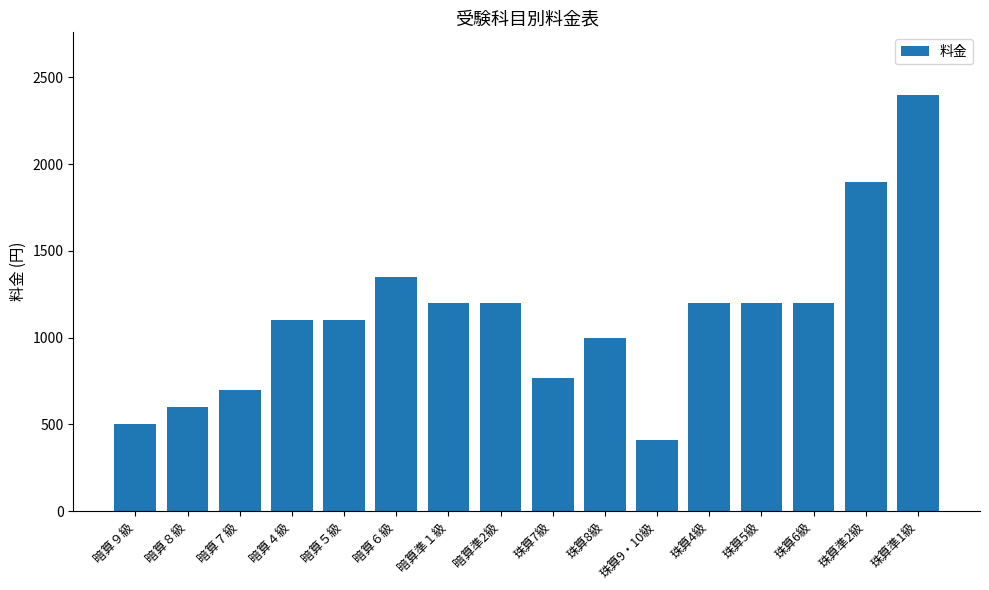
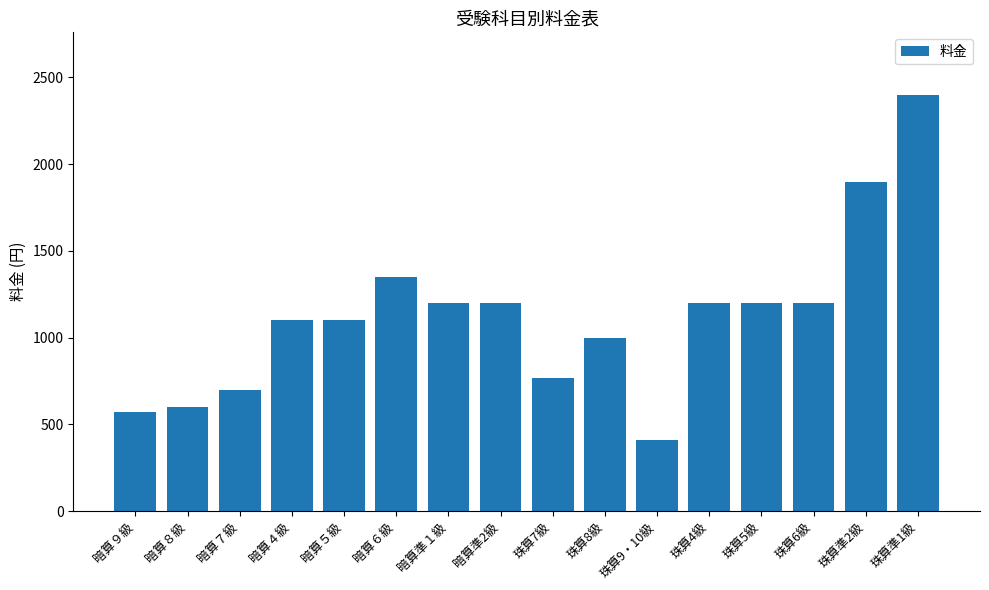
  {
-   "暗算９級": 500,
+   "暗算９級": 570,
    "暗算８級": 600,
    "暗算７級": 700,
    "暗算４級": 1100,
    "暗算５級": 1100,
    "暗算６級": 1350,
    "暗算準１級": 1200,
    "暗算準2級": 1200,
    "珠算7級": 770,
    "珠算8級": 1000,
    "珠算9・10級": 410,
    "珠算4級": 1200,
    "珠算5級": 1200,
    "珠算6級": 1200,
    "珠算準2級": 1900,
    "珠算準1級": 2400
  }
